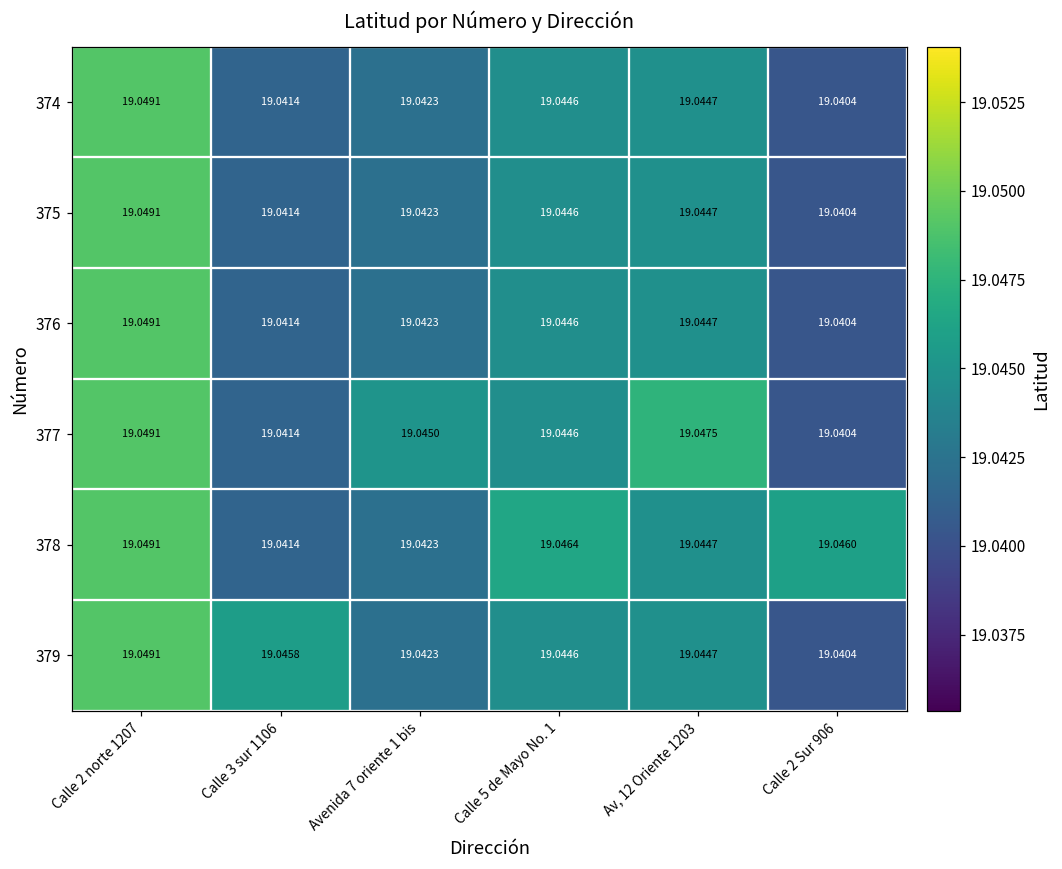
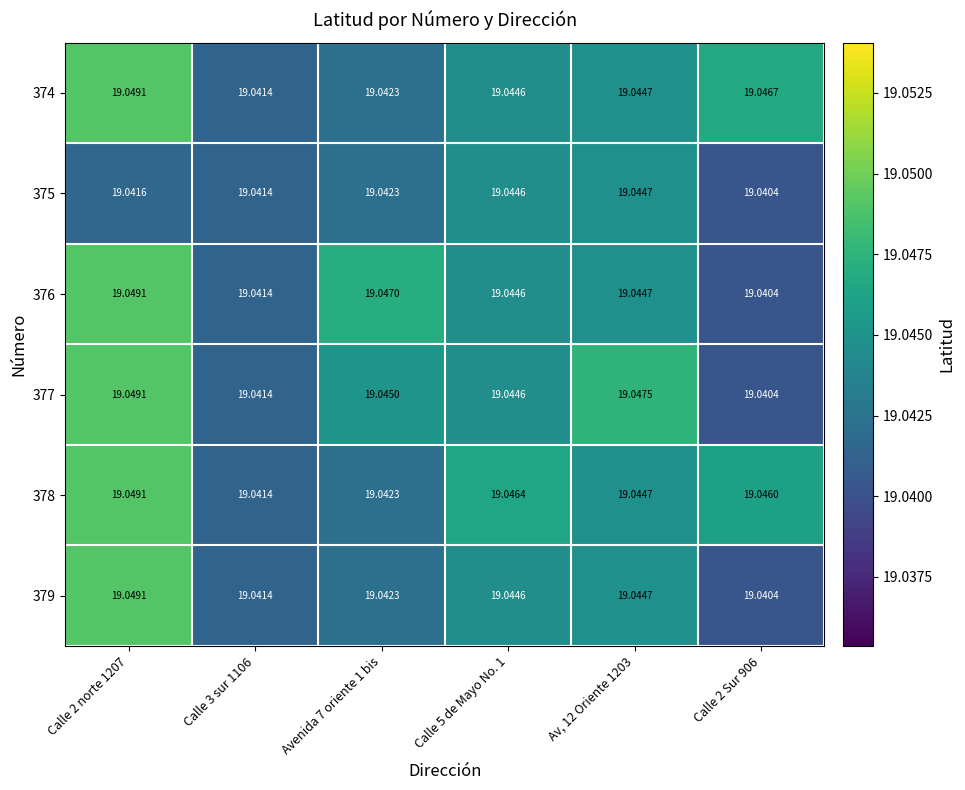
  {
    "374": {
      "Calle 2 norte 1207": 19.0491,
      "Calle 3 sur 1106": 19.0414,
      "Avenida 7 oriente 1 bis": 19.0423,
      "Calle 5 de Mayo No. 1": 19.0446,
      "Av, 12 Oriente 1203": 19.0447,
-     "Calle 2 Sur 906": 19.0404
+     "Calle 2 Sur 906": 19.0467
    },
    "375": {
-     "Calle 2 norte 1207": 19.0491,
+     "Calle 2 norte 1207": 19.0416,
      "Calle 3 sur 1106": 19.0414,
      "Avenida 7 oriente 1 bis": 19.0423,
      "Calle 5 de Mayo No. 1": 19.0446,
      "Av, 12 Oriente 1203": 19.0447,
      "Calle 2 Sur 906": 19.0404
    },
    "376": {
      "Calle 2 norte 1207": 19.0491,
      "Calle 3 sur 1106": 19.0414,
-     "Avenida 7 oriente 1 bis": 19.0423,
+     "Avenida 7 oriente 1 bis": 19.0470,
      "Calle 5 de Mayo No. 1": 19.0446,
      "Av, 12 Oriente 1203": 19.0447,
      "Calle 2 Sur 906": 19.0404
    },
    "377": {
      "Calle 2 norte 1207": 19.0491,
      "Calle 3 sur 1106": 19.0414,
      "Avenida 7 oriente 1 bis": 19.0450,
      "Calle 5 de Mayo No. 1": 19.0446,
      "Av, 12 Oriente 1203": 19.0475,
      "Calle 2 Sur 906": 19.0404
    },
    "378": {
      "Calle 2 norte 1207": 19.0491,
      "Calle 3 sur 1106": 19.0414,
      "Avenida 7 oriente 1 bis": 19.0423,
      "Calle 5 de Mayo No. 1": 19.0464,
      "Av, 12 Oriente 1203": 19.0447,
      "Calle 2 Sur 906": 19.0460
    },
    "379": {
      "Calle 2 norte 1207": 19.0491,
-     "Calle 3 sur 1106": 19.0458,
+     "Calle 3 sur 1106": 19.0414,
      "Avenida 7 oriente 1 bis": 19.0423,
      "Calle 5 de Mayo No. 1": 19.0446,
      "Av, 12 Oriente 1203": 19.0447,
      "Calle 2 Sur 906": 19.0404
    }
  }
